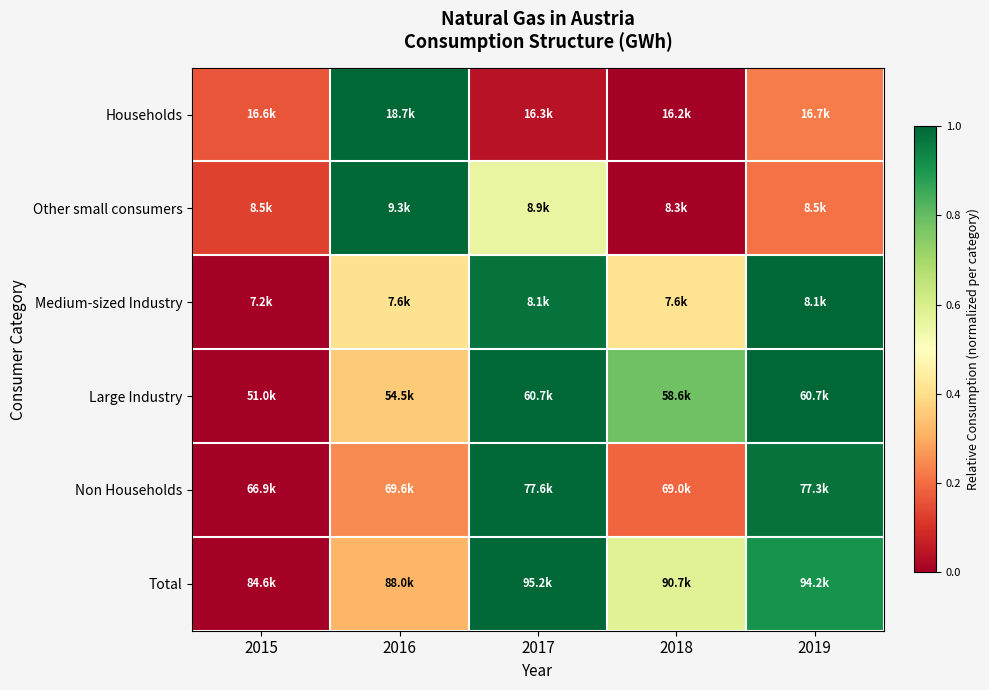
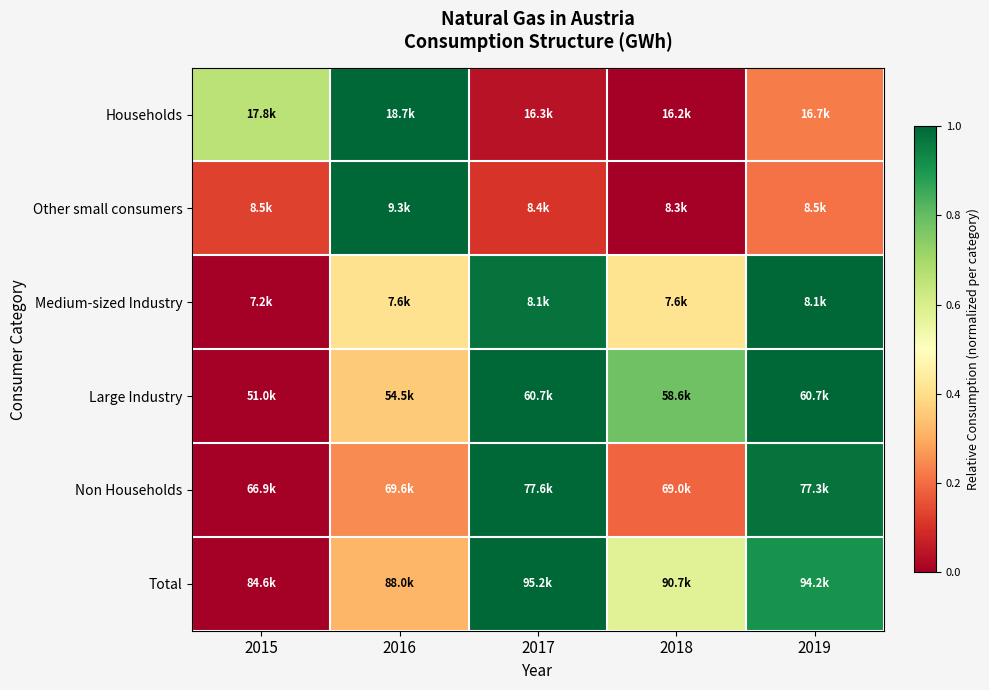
  {
    "Households": {
-     "2015": "16.6k",
+     "2015": "17.8k",
      "2016": "18.7k",
      "2017": "16.3k",
      "2018": "16.2k",
      "2019": "16.7k"
    },
    "Other small consumers": {
      "2015": "8.5k",
      "2016": "9.3k",
-     "2017": "8.9k",
+     "2017": "8.4k",
      "2018": "8.3k",
      "2019": "8.5k"
    },
    "Medium-sized Industry": {
      "2015": "7.2k",
      "2016": "7.6k",
      "2017": "8.1k",
      "2018": "7.6k",
      "2019": "8.1k"
    },
    "Large Industry": {
      "2015": "51.0k",
      "2016": "54.5k",
      "2017": "60.7k",
      "2018": "58.6k",
      "2019": "60.7k"
    },
    "Non Households": {
      "2015": "66.9k",
      "2016": "69.6k",
      "2017": "77.6k",
      "2018": "69.0k",
      "2019": "77.3k"
    },
    "Total": {
      "2015": "84.6k",
      "2016": "88.0k",
      "2017": "95.2k",
      "2018": "90.7k",
      "2019": "94.2k"
    }
  }
